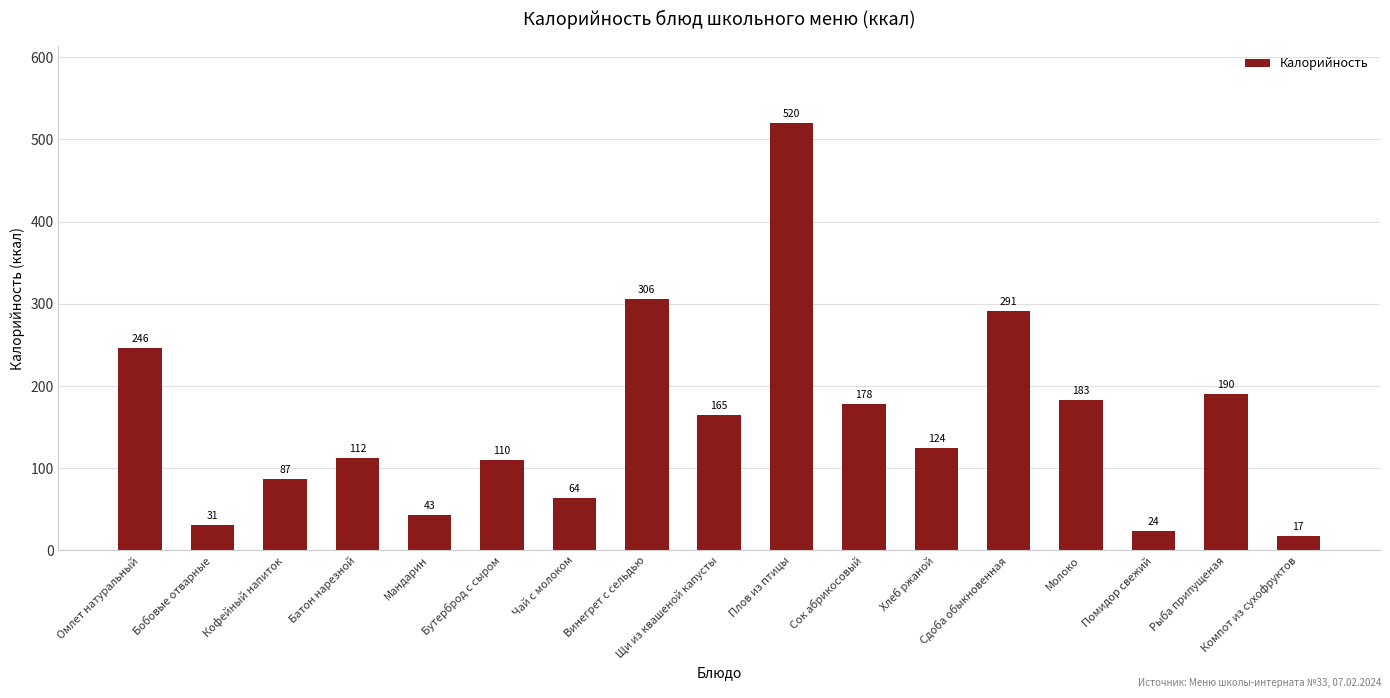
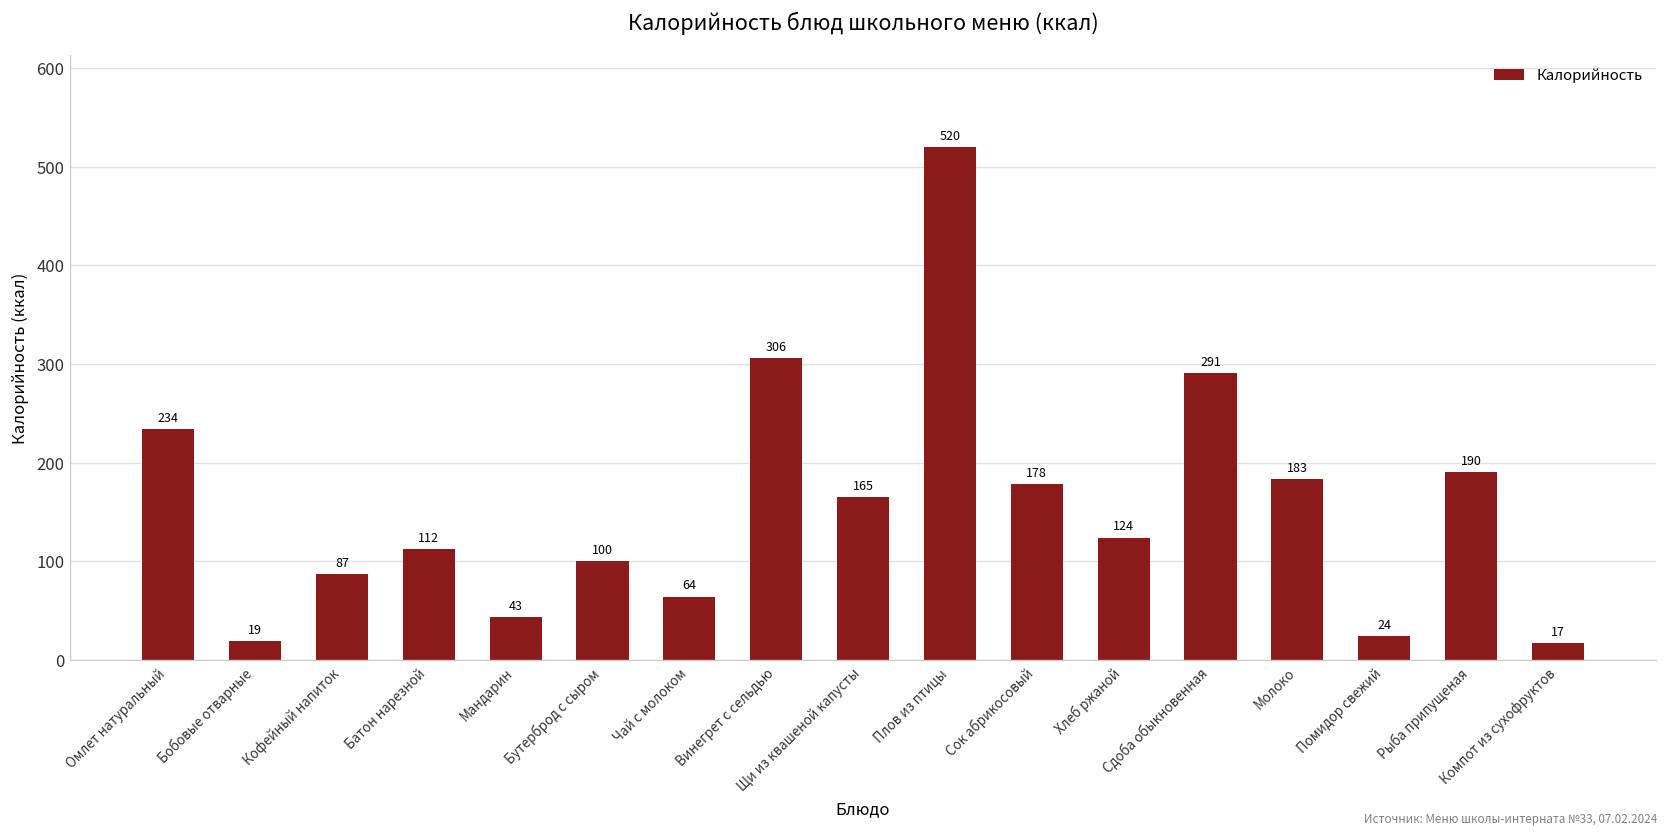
  {
-   "Омлет натуральный": 246,
-   "Бобовые отварные": 31,
+   "Омлет натуральный": 234,
+   "Бобовые отварные": 19,
    "Кофейный напиток": 87,
    "Батон нарезной": 112,
    "Мандарин": 43,
-   "Бутерброд с сыром": 110,
+   "Бутерброд с сыром": 100,
    "Чай с молоком": 64,
    "Винегрет с сельдью": 306,
    "Щи из квашеной капусты": 165,
    "Плов из птицы": 520,
    "Сок абрикосовый": 178,
    "Хлеб ржаной": 124,
    "Сдоба обыкновенная": 291,
    "Молоко": 183,
    "Помидор свежий": 24,
    "Рыба припущеная": 190,
    "Компот из сухофруктов": 17
  }
